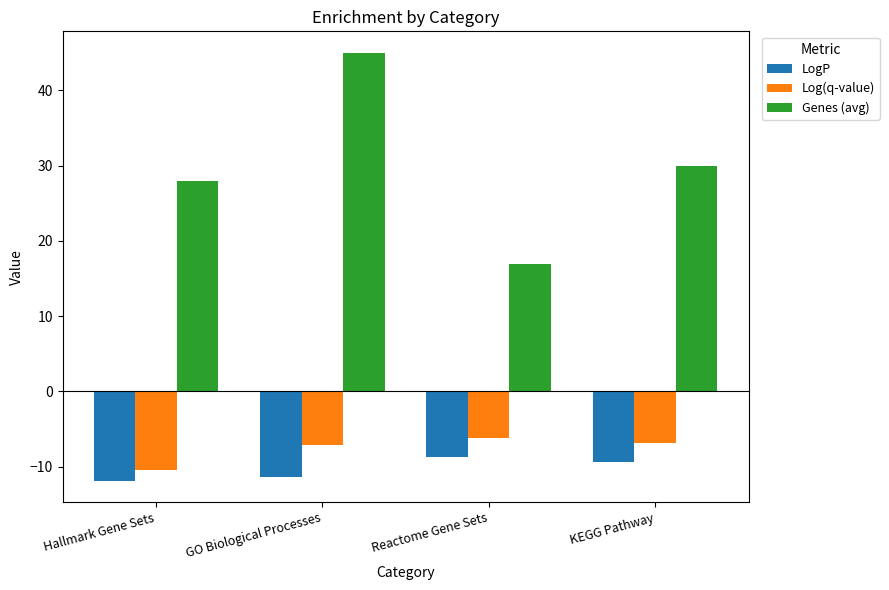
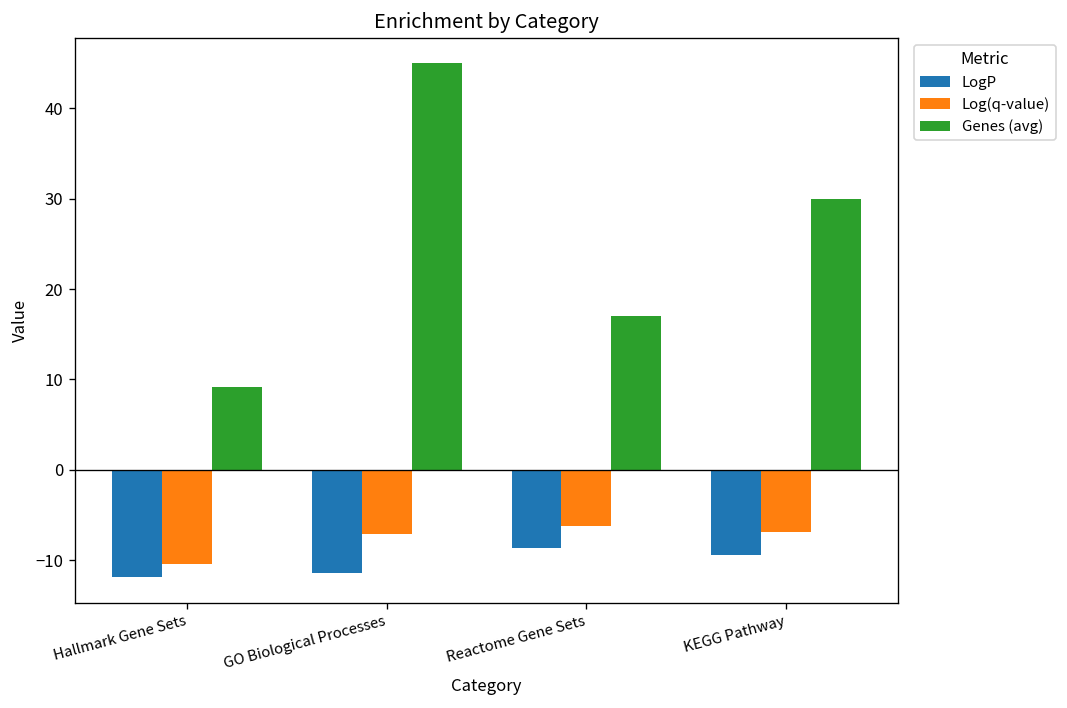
  {
    "LogP": {
      "Hallmark Gene Sets": -12,
      "GO Biological Processes": -11,
      "Reactome Gene Sets": -9,
      "KEGG Pathway": -9
    },
    "Log(q-value)": {
      "Hallmark Gene Sets": -10,
      "GO Biological Processes": -7,
      "Reactome Gene Sets": -6,
      "KEGG Pathway": -7
    },
    "Genes (avg)": {
-     "Hallmark Gene Sets": 28,
+     "Hallmark Gene Sets": 9,
      "GO Biological Processes": 45,
      "Reactome Gene Sets": 17,
      "KEGG Pathway": 30
    }
  }
